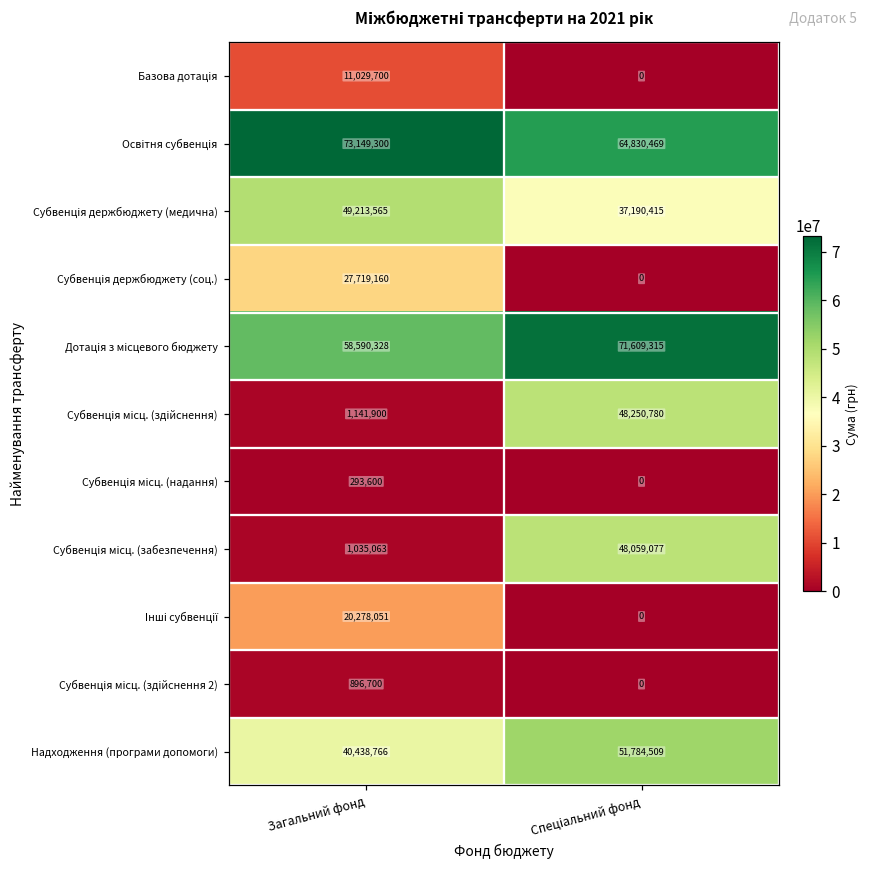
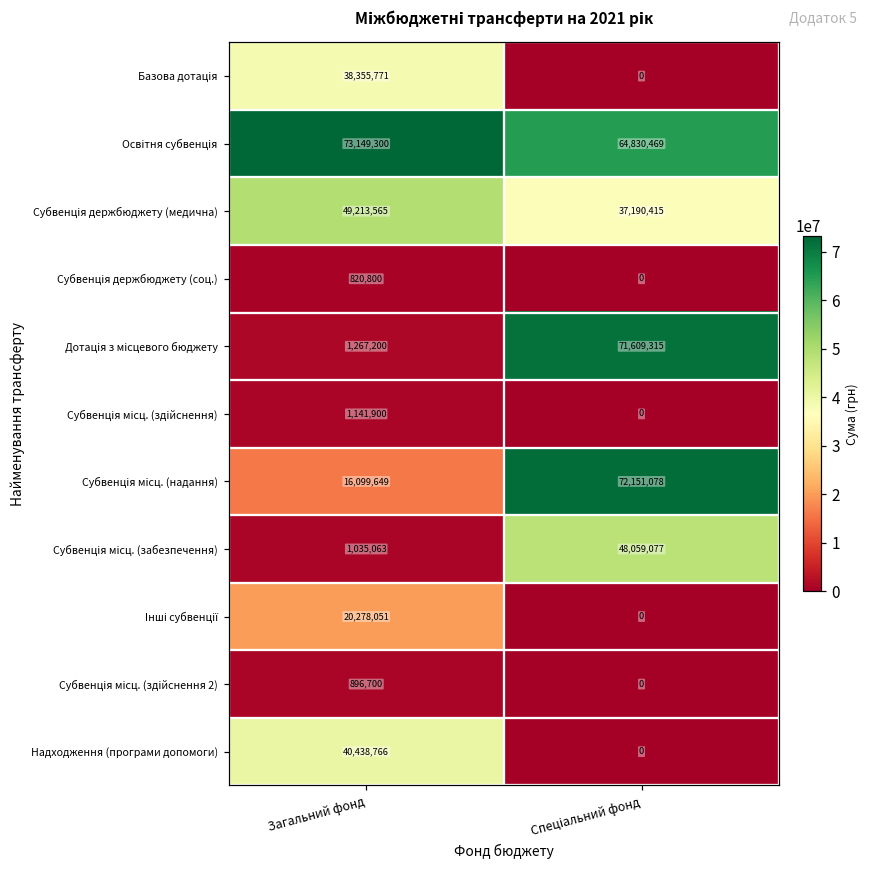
  {
    "Базова дотація": {
-     "Загальний фонд": "11,029,700"
+     "Загальний фонд": "38,355,771"
    },
    "Субвенція держбюджету (соц.)": {
-     "Загальний фонд": "27,719,160"
+     "Загальний фонд": "820,800"
    },
    "Дотація з місцевого бюджету": {
-     "Загальний фонд": "58,590,328"
+     "Загальний фонд": "1,267,200"
    },
    "Субвенція місц. (здійснення)": {
-     "Спеціальний фонд": "48,250,780"
+     "Спеціальний фонд": "0"
    },
    "Субвенція місц. (надання)": {
-     "Загальний фонд": "293,600",
-     "Спеціальний фонд": "0"
+     "Загальний фонд": "16,099,649",
+     "Спеціальний фонд": "72,151,078"
    },
    "Надходження (програми допомоги)": {
-     "Спеціальний фонд": "51,784,509"
+     "Спеціальний фонд": "0"
    }
  }
